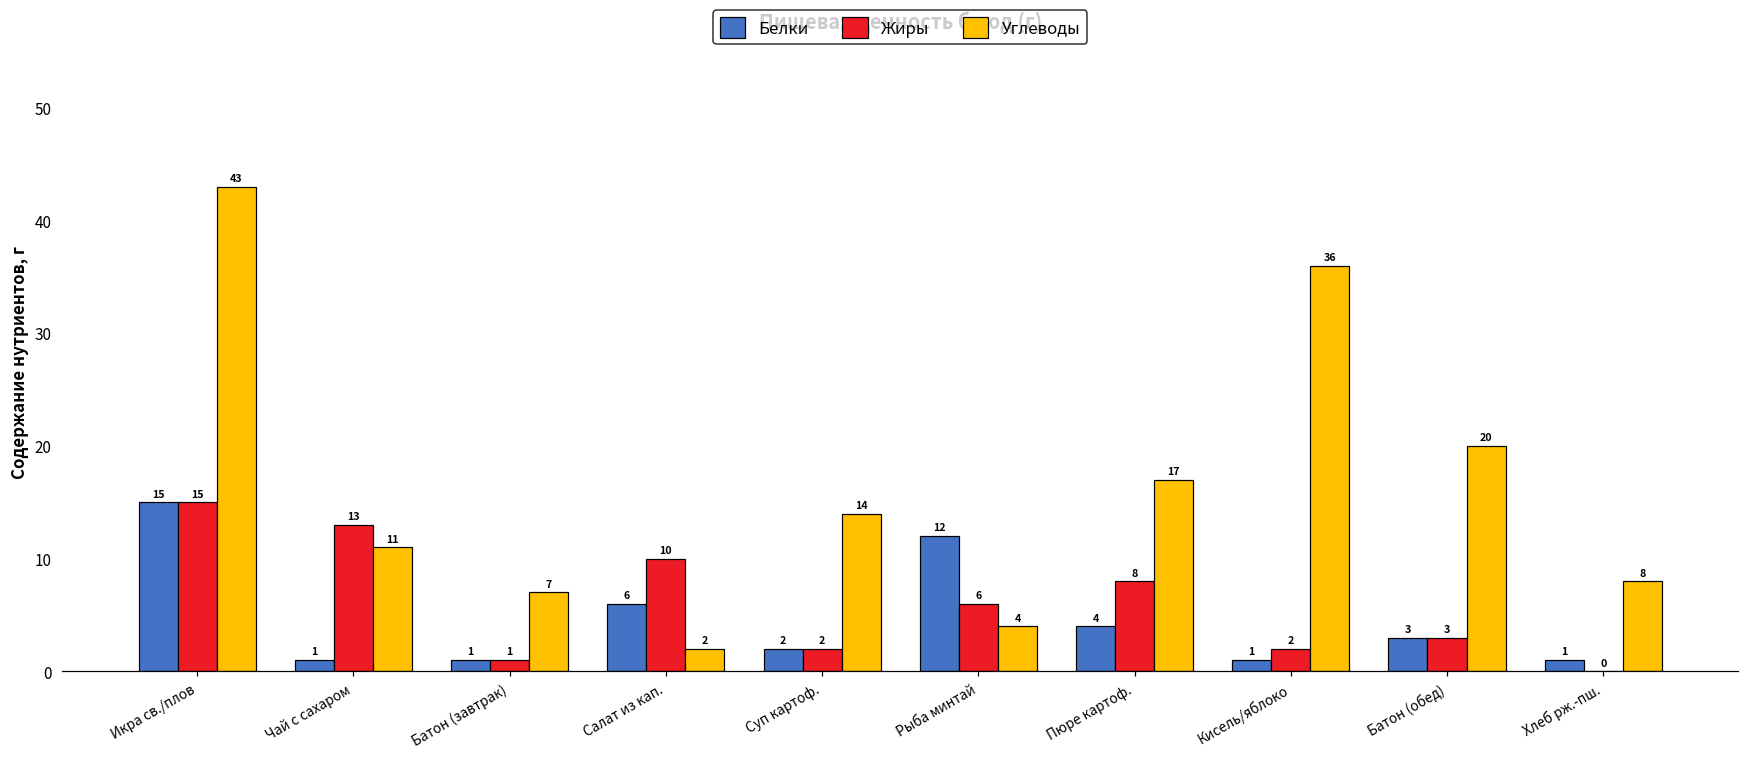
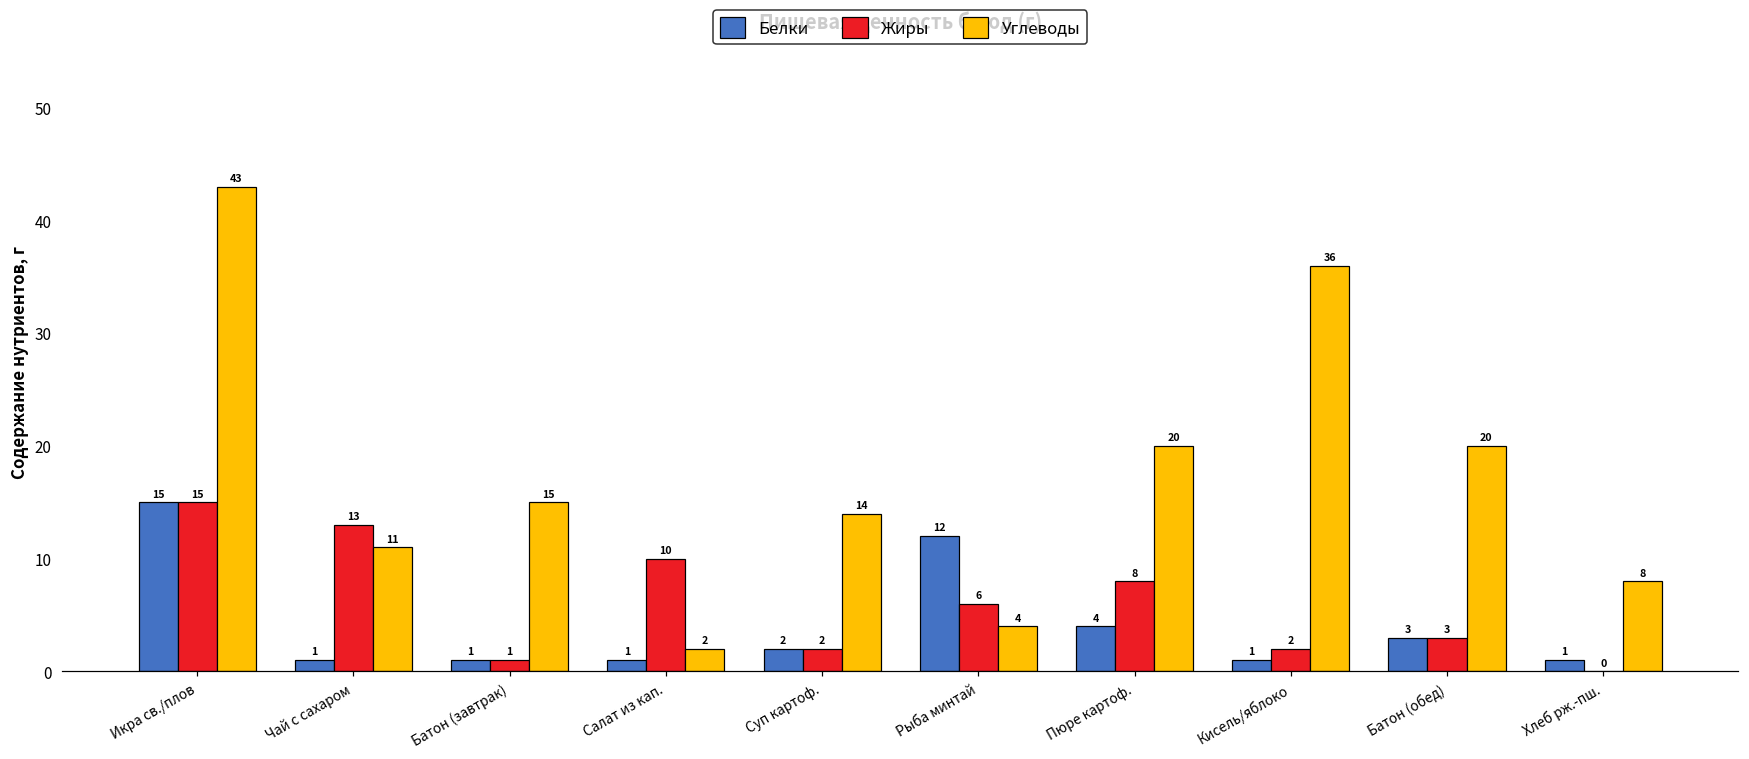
  {
    "Белки": {
      "Икра св./плов": 15,
      "Чай с сахаром": 1,
      "Батон (завтрак)": 1,
-     "Салат из кап.": 6,
+     "Салат из кап.": 1,
      "Суп картоф.": 2,
      "Рыба минтай": 12,
      "Пюре картоф.": 4,
      "Кисель/яблоко": 1,
      "Батон (обед)": 3,
      "Хлеб рж.-пш.": 1
    },
    "Жиры": {
      "Икра св./плов": 15,
      "Чай с сахаром": 13,
      "Батон (завтрак)": 1,
      "Салат из кап.": 10,
      "Суп картоф.": 2,
      "Рыба минтай": 6,
      "Пюре картоф.": 8,
      "Кисель/яблоко": 2,
      "Батон (обед)": 3,
      "Хлеб рж.-пш.": 0
    },
    "Углеводы": {
      "Икра св./плов": 43,
      "Чай с сахаром": 11,
-     "Батон (завтрак)": 7,
+     "Батон (завтрак)": 15,
      "Салат из кап.": 2,
      "Суп картоф.": 14,
      "Рыба минтай": 4,
-     "Пюре картоф.": 17,
+     "Пюре картоф.": 20,
      "Кисель/яблоко": 36,
      "Батон (обед)": 20,
      "Хлеб рж.-пш.": 8
    }
  }
